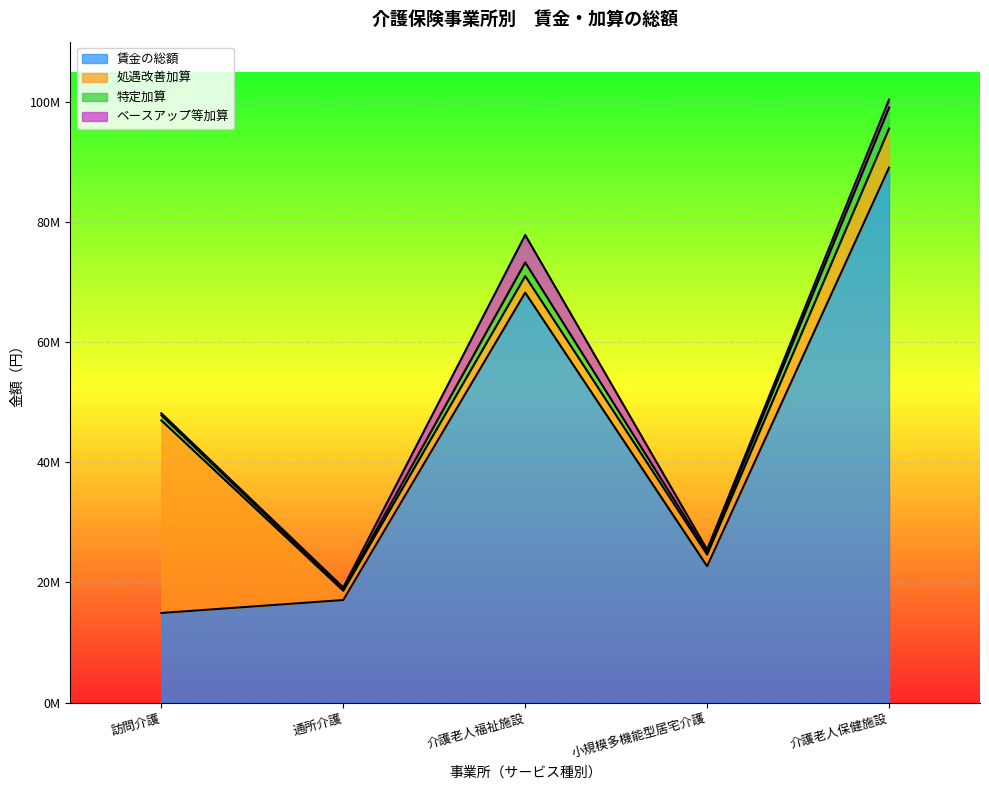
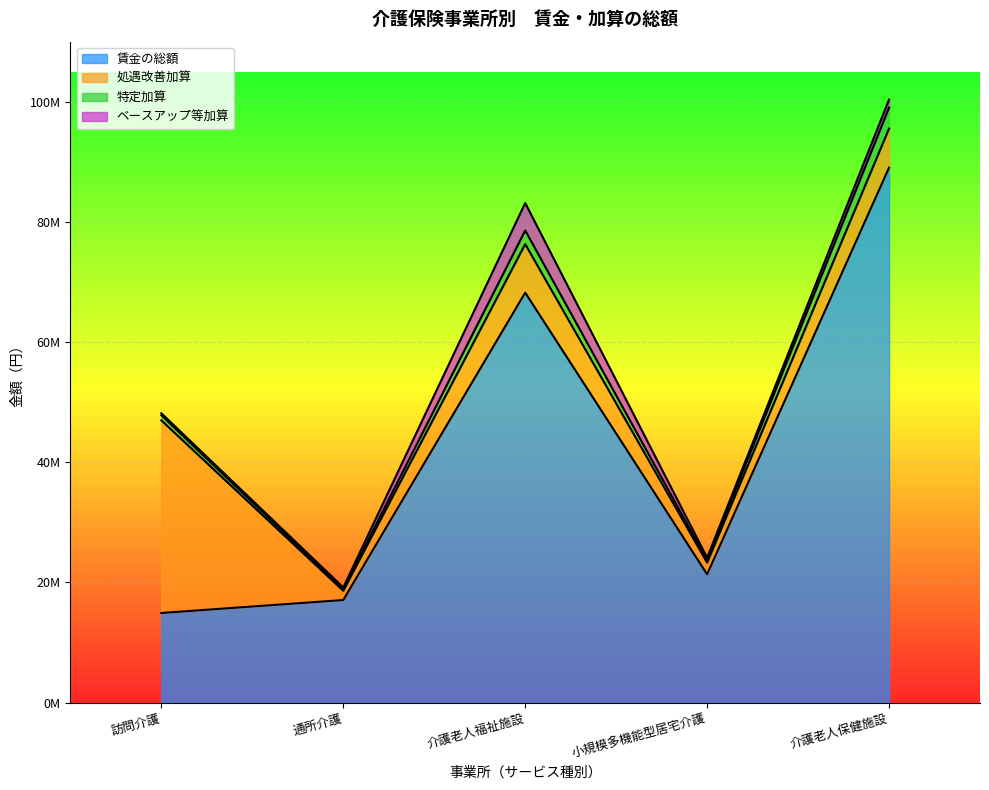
  {
    "賃金の総額": {
      "訪問介護": 15000000,
      "通所介護": 17000000,
      "介護老人福祉施設": 68000000,
-     "小規模多機能型居宅介護": 23000000,
+     "小規模多機能型居宅介護": 21000000,
      "介護老人保健施設": 89000000
    },
    "処遇改善加算": {
      "訪問介護": 32000000,
-     "介護老人福祉施設": 3000000,
+     "介護老人福祉施設": 8000000,
      "介護老人保健施設": 6000000
    },
    "特定加算": {
      "介護老人福祉施設": 2000000,
      "介護老人保健施設": 3000000
    },
    "ベースアップ等加算": {
      "介護老人福祉施設": 5000000,
      "小規模多機能型居宅介護": 0,
      "介護老人保健施設": 1000000
    }
  }
